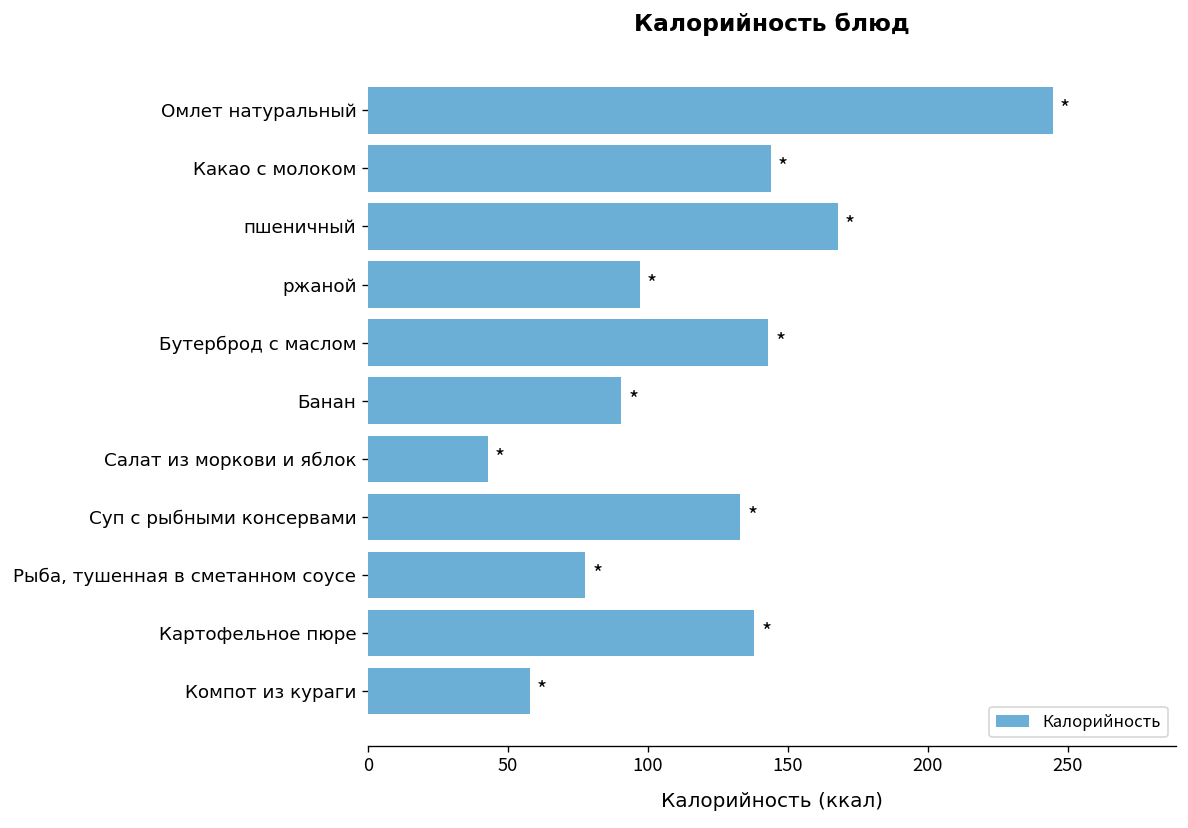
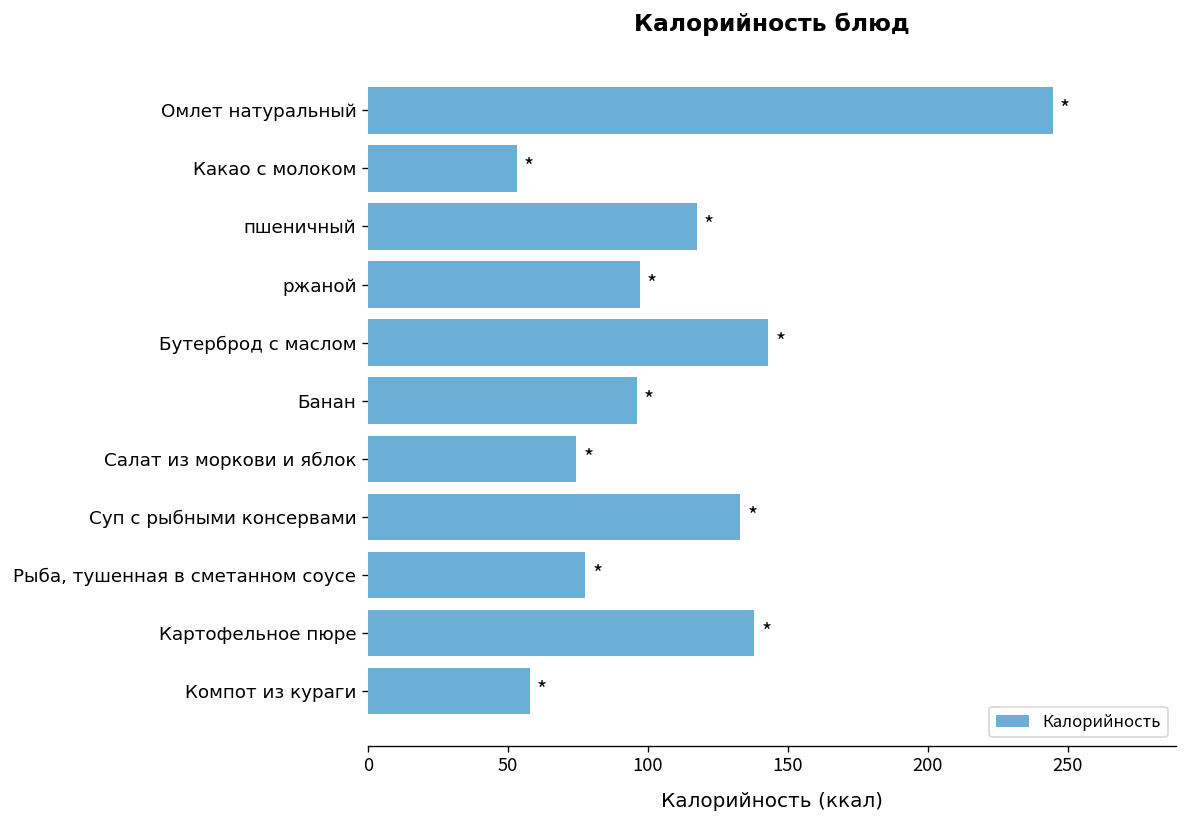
  {
    "Омлет натуральный": 245,
-   "Какао с молоком": 144,
-   "пшеничный": 168,
+   "Какао с молоком": 53,
+   "пшеничный": 118,
    "ржаной": 97,
    "Бутерброд с маслом": 143,
-   "Банан": 91,
-   "Салат из моркови и яблок": 43,
+   "Банан": 96,
+   "Салат из моркови и яблок": 74,
    "Суп с рыбными консервами": 133,
    "Рыба, тушенная в сметанном соусе": 78,
    "Картофельное пюре": 138,
    "Компот из кураги": 58
  }
